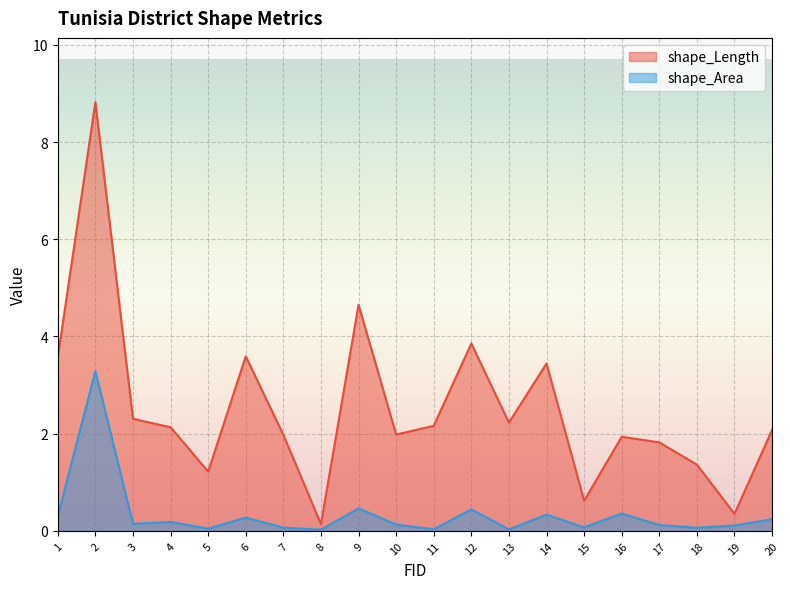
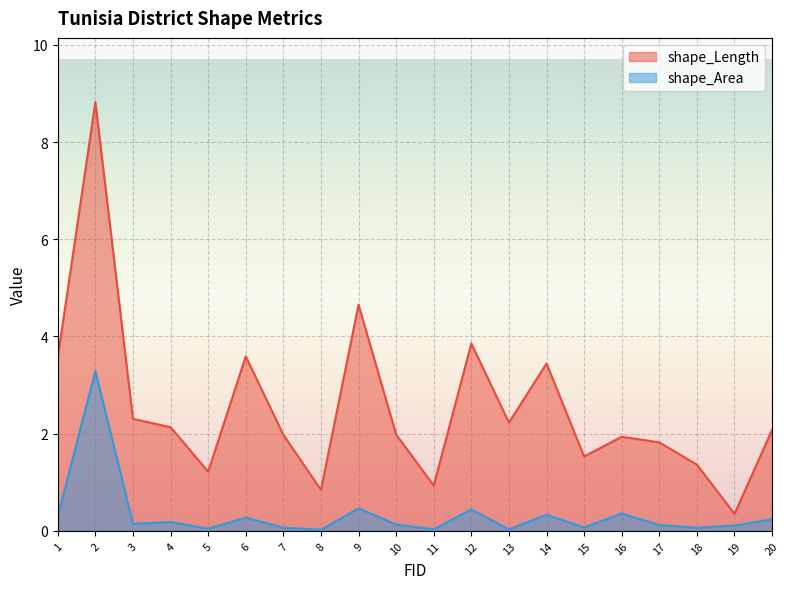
  {
    "shape_Length": {
      "1": 3.6,
      "2": 8.8,
      "3": 2.3,
      "4": 2.1,
      "5": 1.2,
      "6": 3.6,
      "7": 2.0,
-     "8": 0.1,
+     "8": 0.8,
      "9": 4.7,
      "10": 2.0,
-     "11": 2.2,
+     "11": 0.9,
      "12": 3.9,
      "13": 2.2,
      "14": 3.4,
-     "15": 0.6,
+     "15": 1.5,
      "16": 1.9,
      "17": 1.8,
      "18": 1.4,
      "19": 0.3,
      "20": 2.1
    },
    "shape_Area": {
      "1": 0.3,
      "2": 3.3,
      "3": 0.1,
      "4": 0.2,
      "5": 0.0,
      "6": 0.3,
      "7": 0.1,
      "8": 0.0,
      "9": 0.5,
      "10": 0.1,
      "11": 0.0,
      "12": 0.4,
      "13": 0.0,
      "14": 0.3,
      "15": 0.1,
      "16": 0.4,
      "17": 0.1,
      "18": 0.1,
      "19": 0.1,
      "20": 0.2
    }
  }
